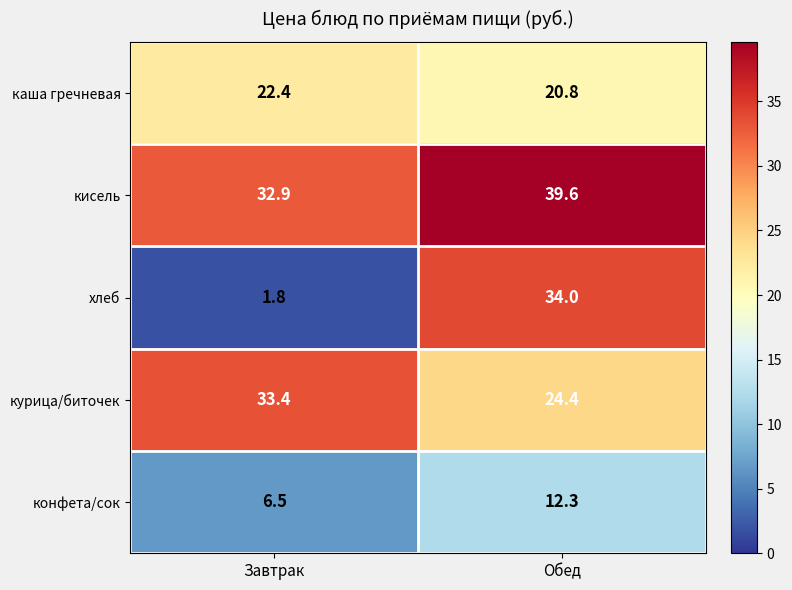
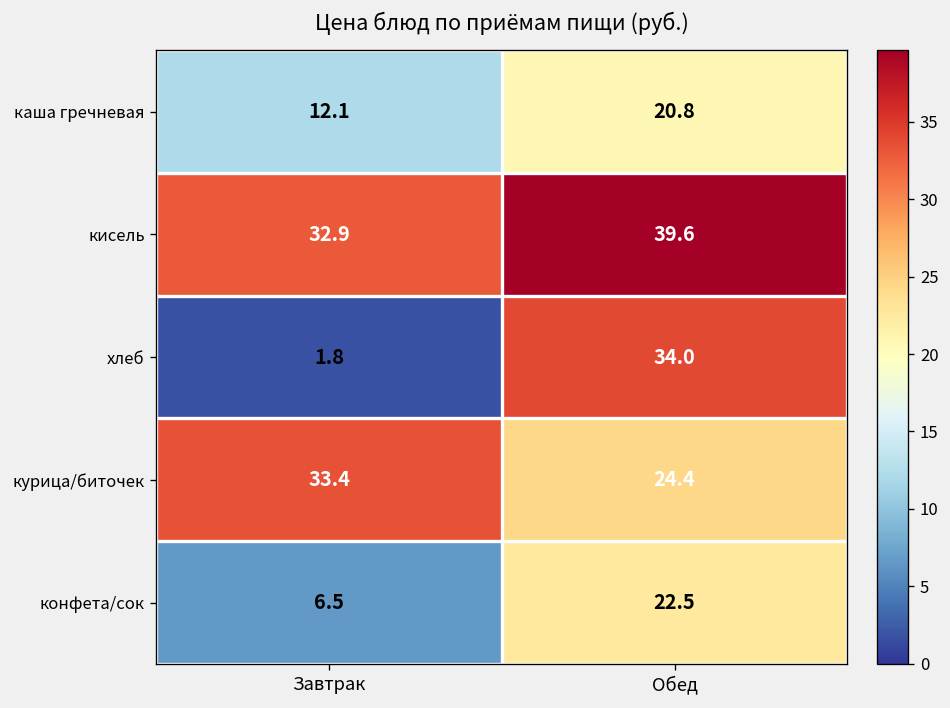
  {
    "каша гречневая": {
-     "Завтрак": 22.4,
+     "Завтрак": 12.1,
      "Обед": 20.8
    },
    "кисель": {
      "Завтрак": 32.9,
      "Обед": 39.6
    },
    "хлеб": {
      "Завтрак": 1.8,
      "Обед": 34.0
    },
    "курица/биточек": {
      "Завтрак": 33.4,
      "Обед": 24.4
    },
    "конфета/сок": {
      "Завтрак": 6.5,
-     "Обед": 12.3
+     "Обед": 22.5
    }
  }
